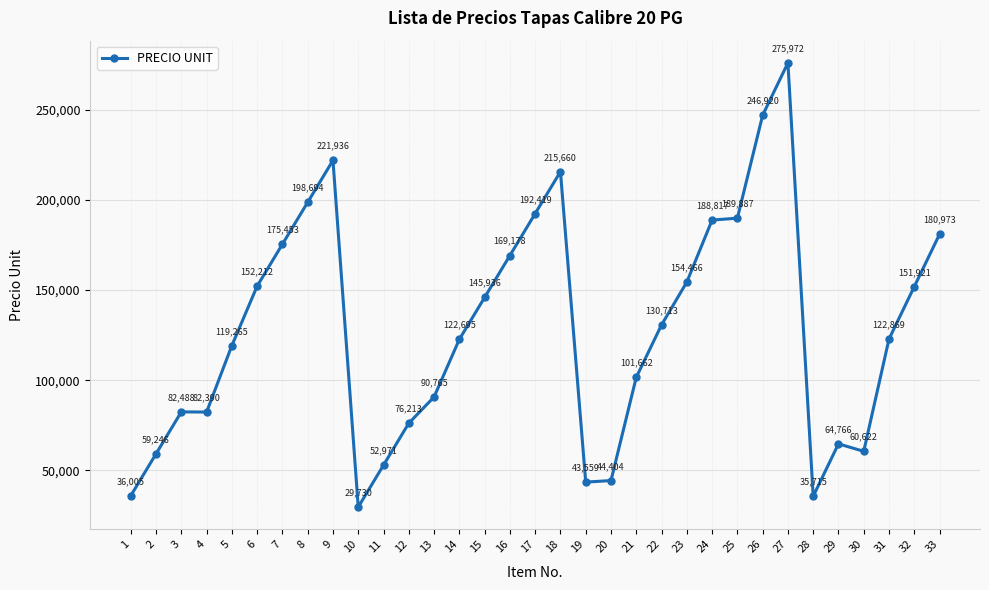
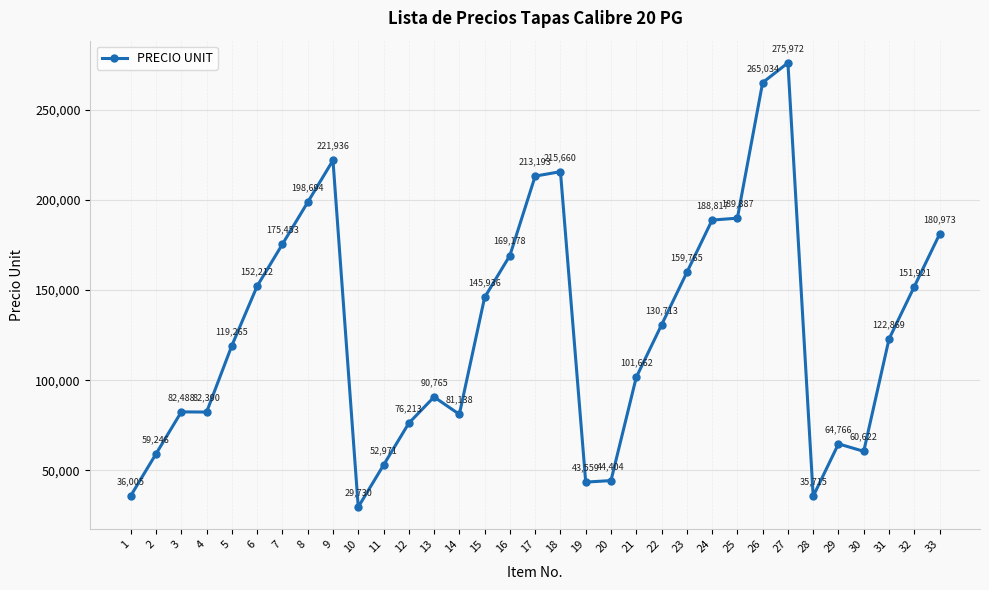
  {
    "1": "36,005",
    "2": "59,246",
    "3": "82,488",
    "4": "82,390",
    "5": "119,265",
    "6": "152,212",
    "7": "175,453",
    "8": "198,694",
    "9": "221,936",
    "10": "29,730",
    "11": "52,971",
    "12": "76,213",
    "13": "90,765",
-   "14": "122,695",
+   "14": "81,138",
    "15": "145,936",
    "16": "169,178",
-   "17": "192,419",
+   "17": "213,193",
    "18": "215,660",
    "19": "43,559",
    "20": "44,404",
    "21": "101,662",
    "22": "130,713",
-   "23": "154,466",
-   "26": "246,920",
+   "23": "159,765",
+   "26": "265,034",
    "27": "275,972",
    "28": "35,715",
    "29": "64,766",
    "30": "60,622",
    "31": "122,869",
    "32": "151,921",
    "33": "180,973"
  }
